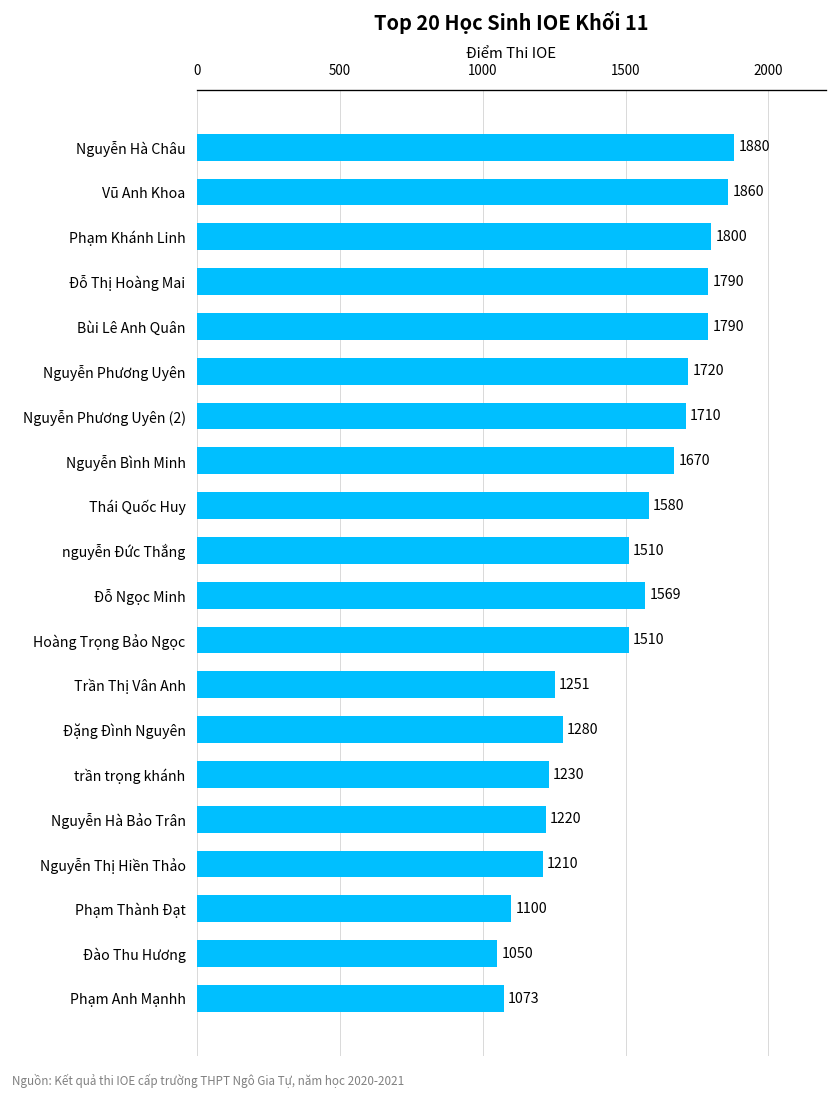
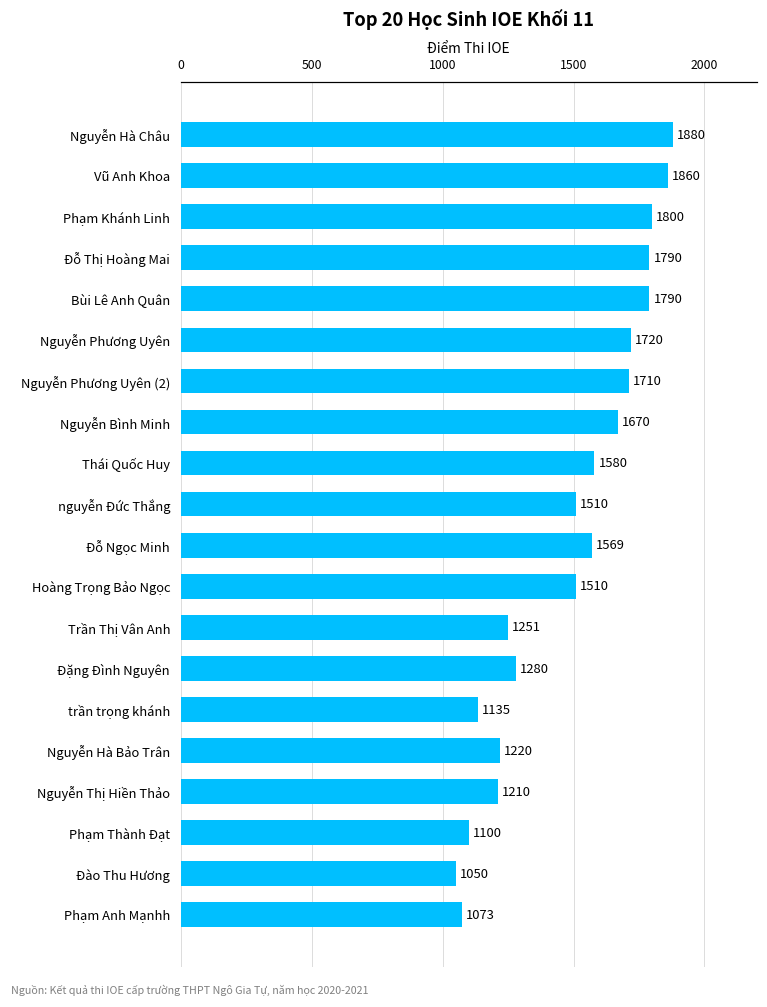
  {
    "Nguyễn Hà Châu": 1880,
    "Vũ Anh Khoa": 1860,
    "Phạm Khánh Linh": 1800,
    "Đỗ Thị Hoàng Mai": 1790,
    "Bùi Lê Anh Quân": 1790,
    "Nguyễn Phương Uyên": 1720,
    "Nguyễn Phương Uyên (2)": 1710,
    "Nguyễn Bình Minh": 1670,
    "Thái Quốc Huy": 1580,
    "nguyễn Đức Thắng": 1510,
    "Đỗ Ngọc Minh": 1569,
    "Hoàng Trọng Bảo Ngọc": 1510,
    "Trần Thị Vân Anh": 1251,
    "Đặng Đình Nguyên": 1280,
-   "trần trọng khánh": 1230,
+   "trần trọng khánh": 1135,
    "Nguyễn Hà Bảo Trân": 1220,
    "Nguyễn Thị Hiền Thảo": 1210,
    "Phạm Thành Đạt": 1100,
    "Đào Thu Hương": 1050,
    "Phạm Anh Mạnhh": 1073
  }
